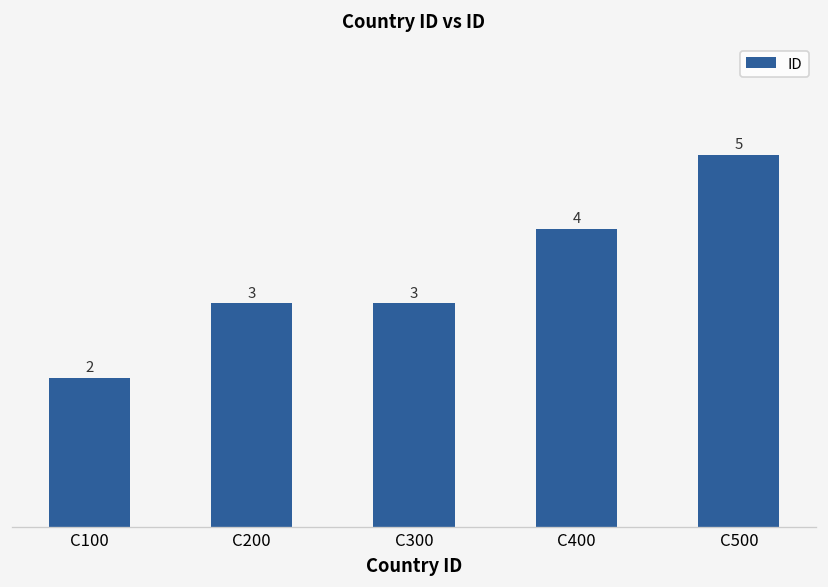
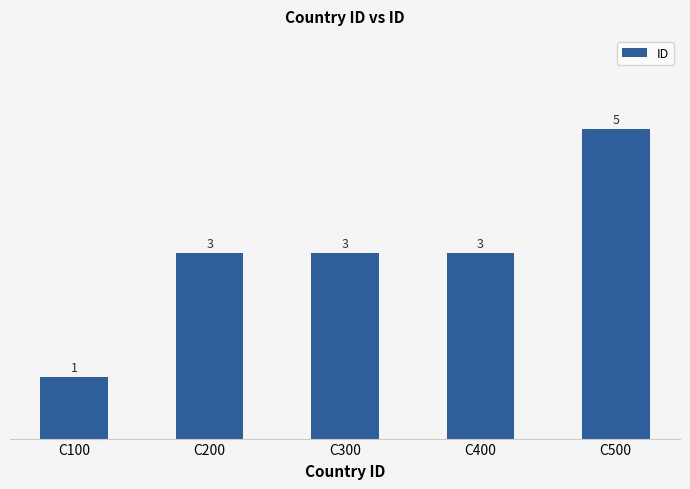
  {
-   "C100": 2,
+   "C100": 1,
    "C200": 3,
    "C300": 3,
-   "C400": 4,
+   "C400": 3,
    "C500": 5
  }
